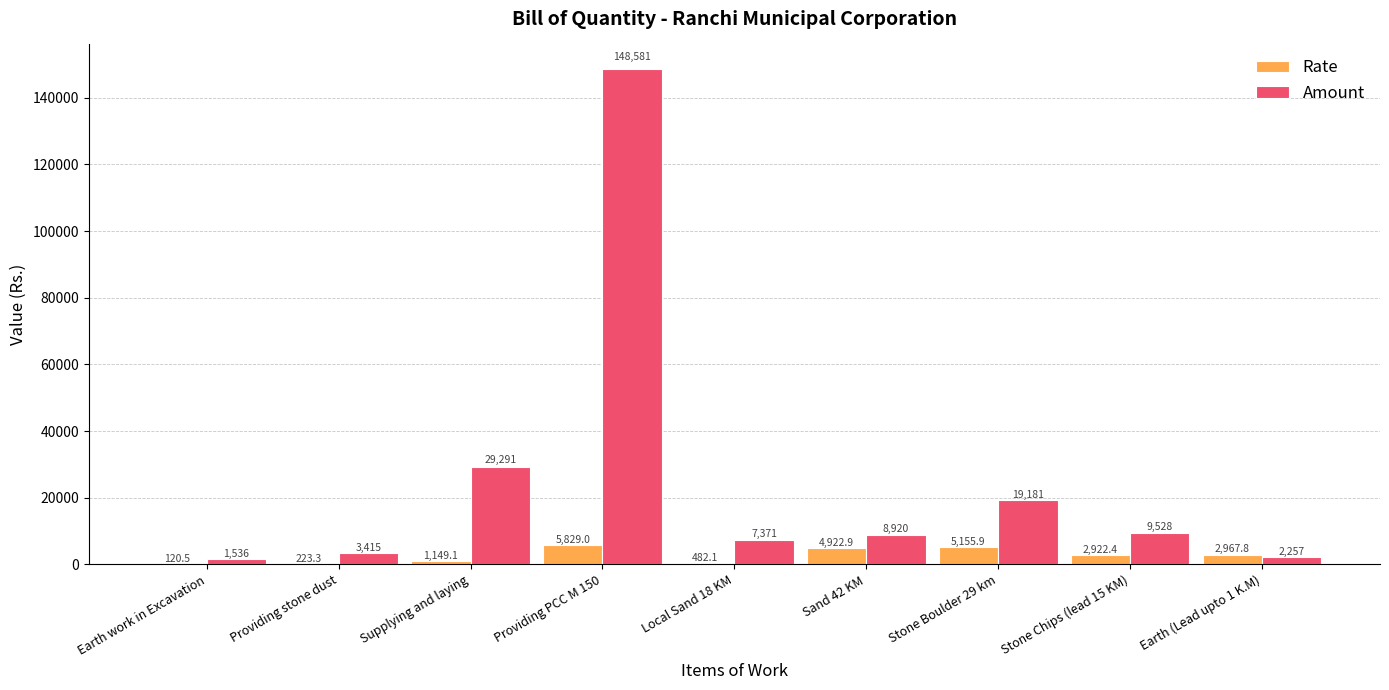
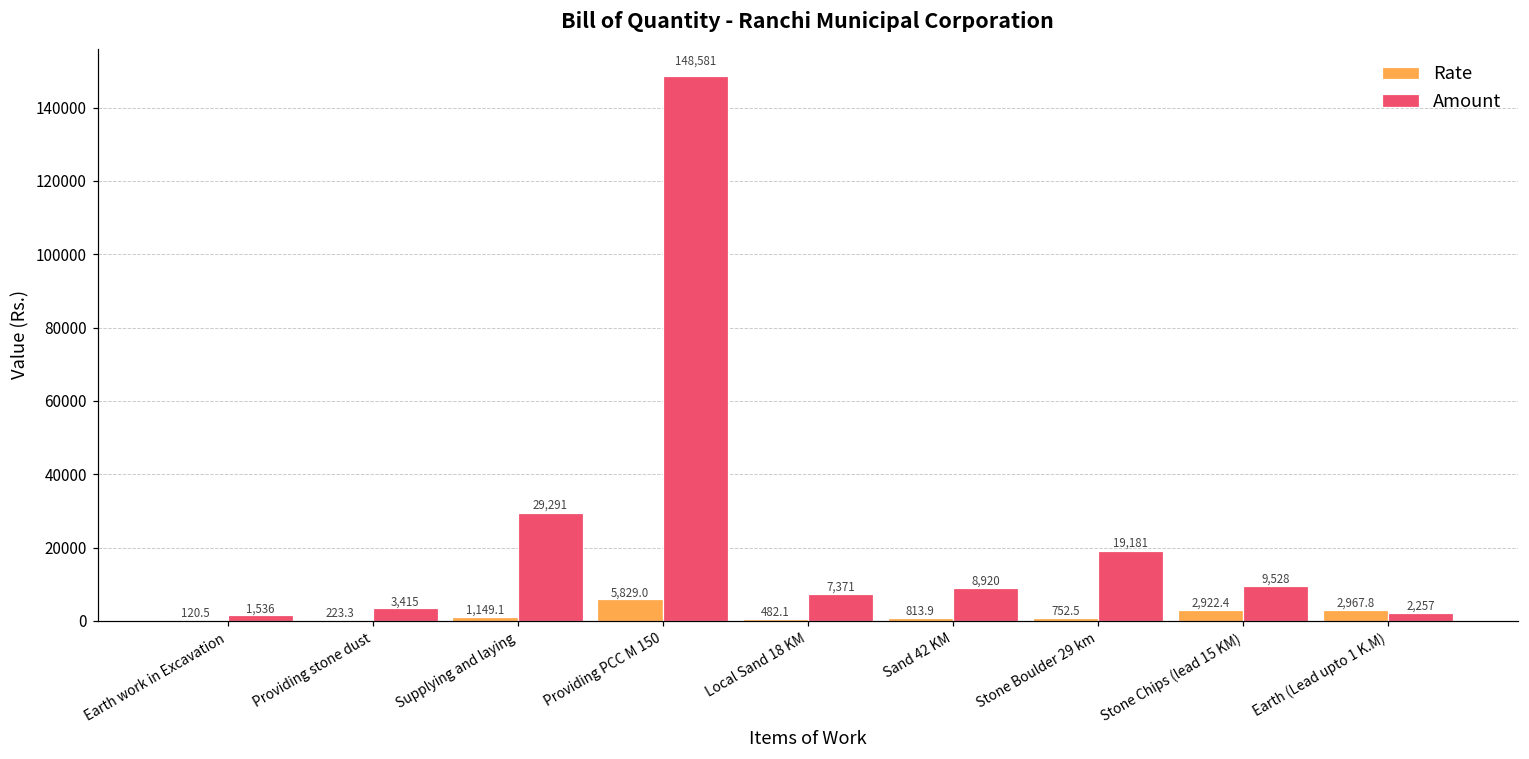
  {
    "Rate": {
      "Earth work in Excavation": "120.5",
      "Providing stone dust": "223.3",
      "Supplying and laying": "1,149.1",
      "Providing PCC M 150": "5,829.0",
      "Local Sand 18 KM": "482.1",
-     "Sand 42 KM": "4,922.9",
-     "Stone Boulder 29 km": "5,155.9",
+     "Sand 42 KM": "813.9",
+     "Stone Boulder 29 km": "752.5",
      "Stone Chips (lead 15 KM)": "2,922.4",
      "Earth (Lead upto 1 K.M)": "2,967.8"
    },
    "Amount": {
      "Earth work in Excavation": "1,536",
      "Providing stone dust": "3,415",
      "Supplying and laying": "29,291",
      "Providing PCC M 150": "148,581",
      "Local Sand 18 KM": "7,371",
      "Sand 42 KM": "8,920",
      "Stone Boulder 29 km": "19,181",
      "Stone Chips (lead 15 KM)": "9,528",
      "Earth (Lead upto 1 K.M)": "2,257"
    }
  }
